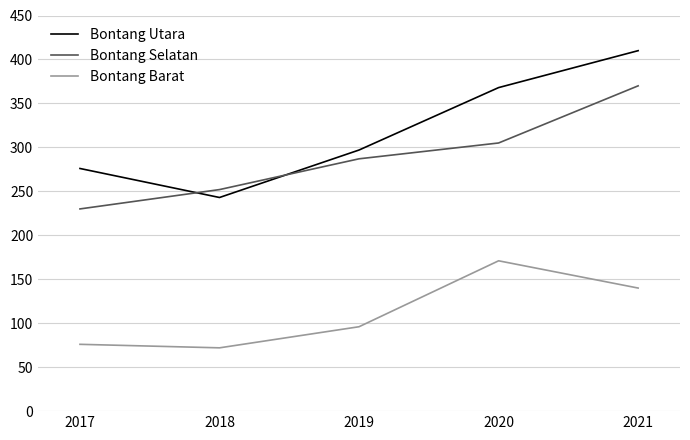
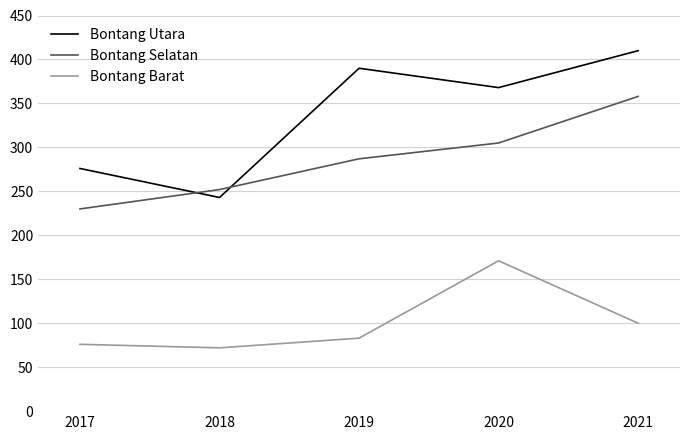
  {
    "Bontang Utara": {
      "2017": 280,
      "2018": 240,
-     "2019": 300,
+     "2019": 390,
      "2020": 370,
      "2021": 410
    },
    "Bontang Selatan": {
      "2017": 230,
      "2018": 250,
      "2019": 290,
      "2020": 310,
-     "2021": 370
+     "2021": 360
    },
    "Bontang Barat": {
      "2017": 80,
      "2018": 70,
-     "2019": 100,
+     "2019": 80,
      "2020": 170,
-     "2021": 140
+     "2021": 100
    }
  }
